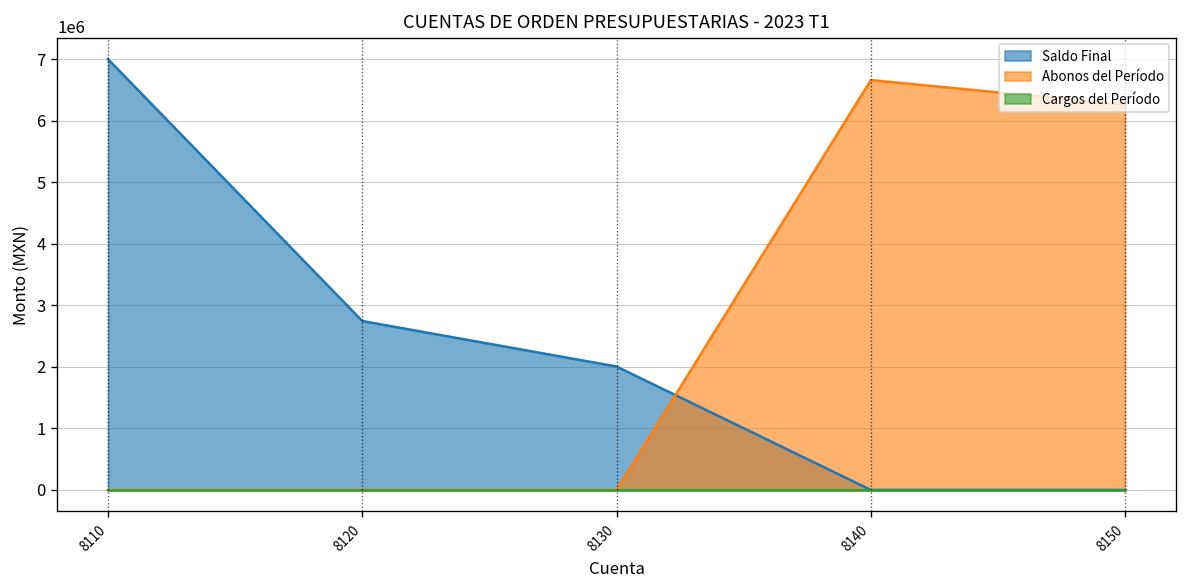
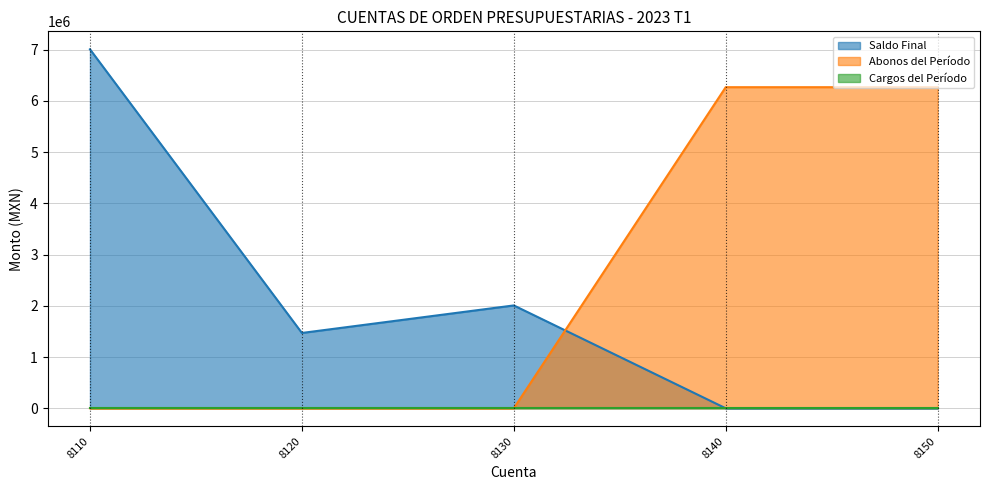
  {
    "Saldo Final": {
      "8110": 7000000,
-     "8120": 2700000,
+     "8120": 1500000,
      "8130": 2000000
    },
    "Abonos del Período": {
-     "8140": 6700000
+     "8140": 6300000
    }
  }
